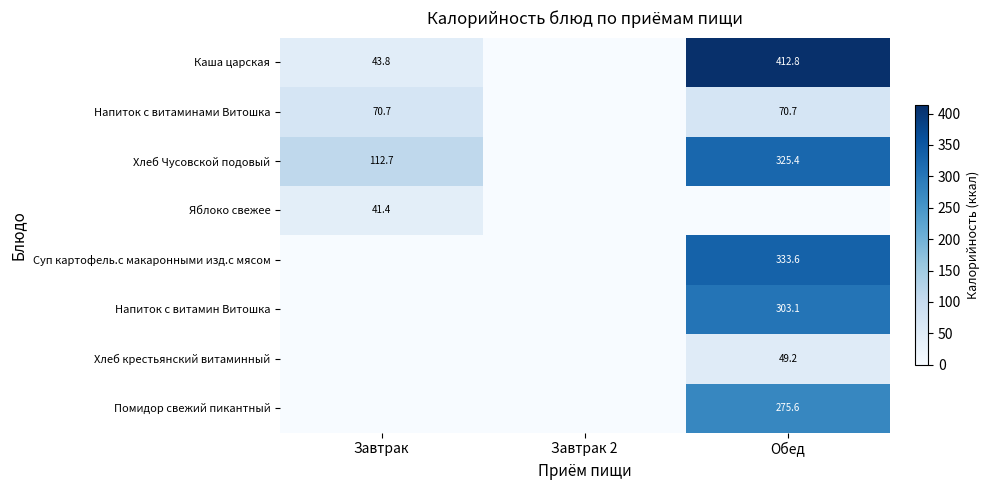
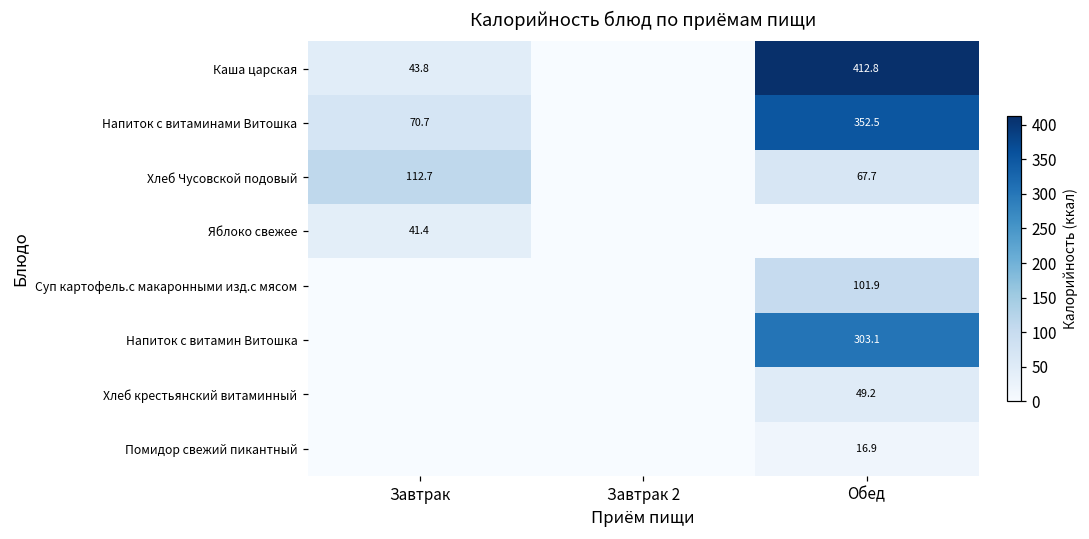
  {
    "Каша царская": {
      "Завтрак": 43.8,
      "Обед": 412.8
    },
    "Напиток с витаминами Витошка": {
      "Завтрак": 70.7,
-     "Обед": 70.7
+     "Обед": 352.5
    },
    "Хлеб Чусовской подовый": {
      "Завтрак": 112.7,
-     "Обед": 325.4
+     "Обед": 67.7
    },
    "Яблоко свежее": {
      "Завтрак": 41.4
    },
    "Суп картофель.с макаронными изд.с мясом": {
-     "Обед": 333.6
+     "Обед": 101.9
    },
    "Напиток с витамин Витошка": {
      "Обед": 303.1
    },
    "Хлеб крестьянский витаминный": {
      "Обед": 49.2
    },
    "Помидор свежий пикантный": {
-     "Обед": 275.6
+     "Обед": 16.9
    }
  }
